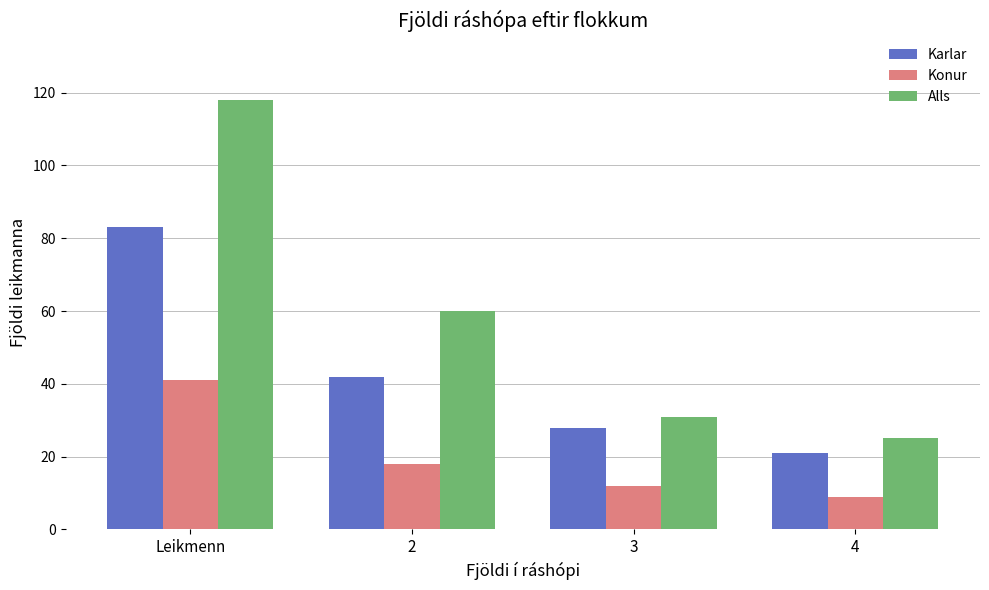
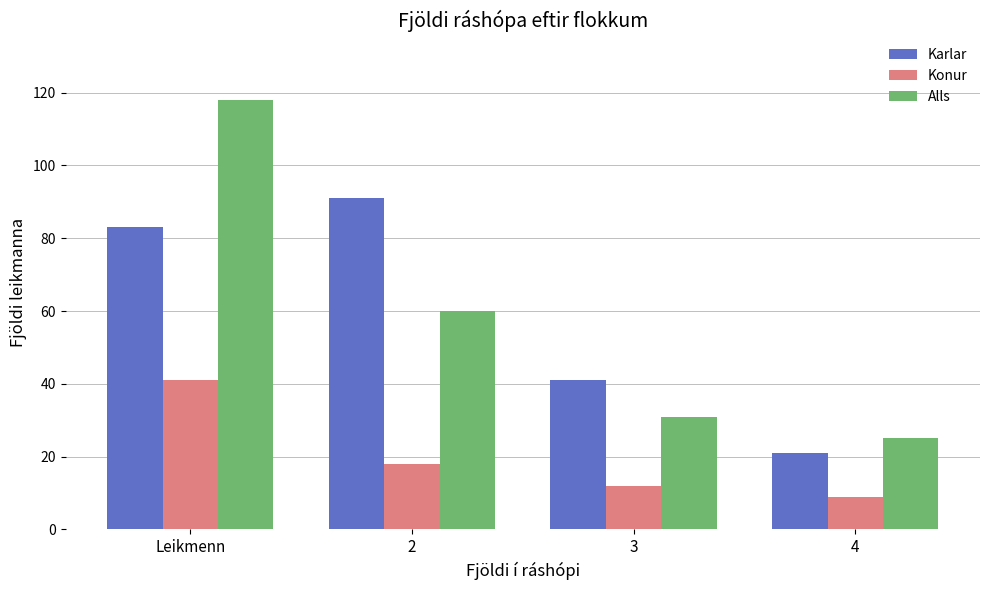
  {
    "Karlar": {
      "Leikmenn": 83,
-     "2": 42,
-     "3": 28,
+     "2": 91,
+     "3": 41,
      "4": 21
    },
    "Konur": {
      "Leikmenn": 41,
      "2": 18,
      "3": 12,
      "4": 9
    },
    "Alls": {
      "Leikmenn": 118,
      "2": 60,
      "3": 31,
      "4": 25
    }
  }
